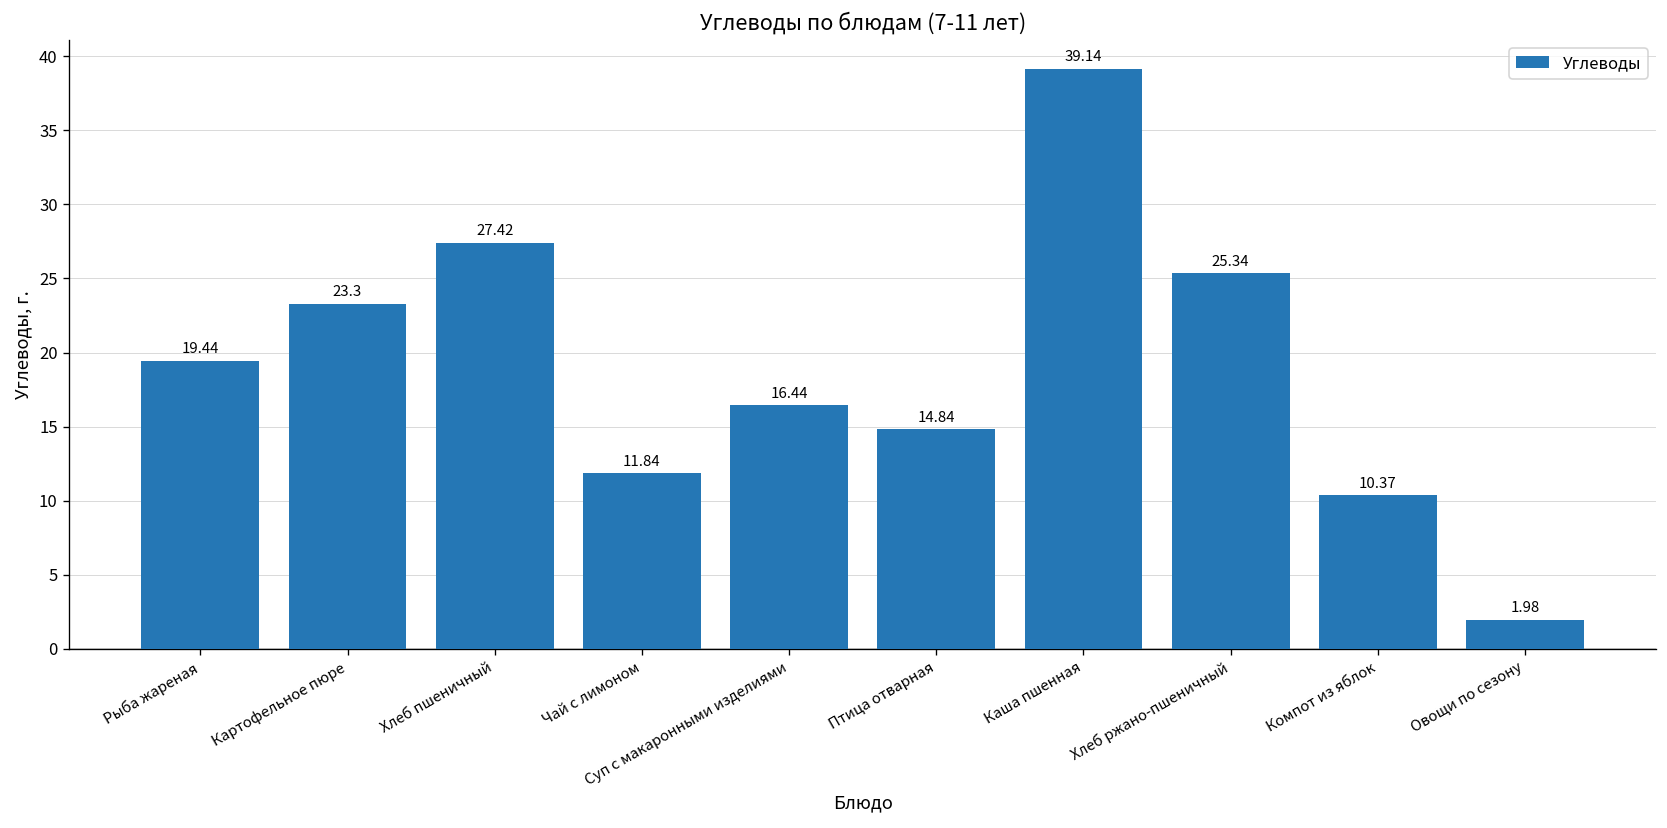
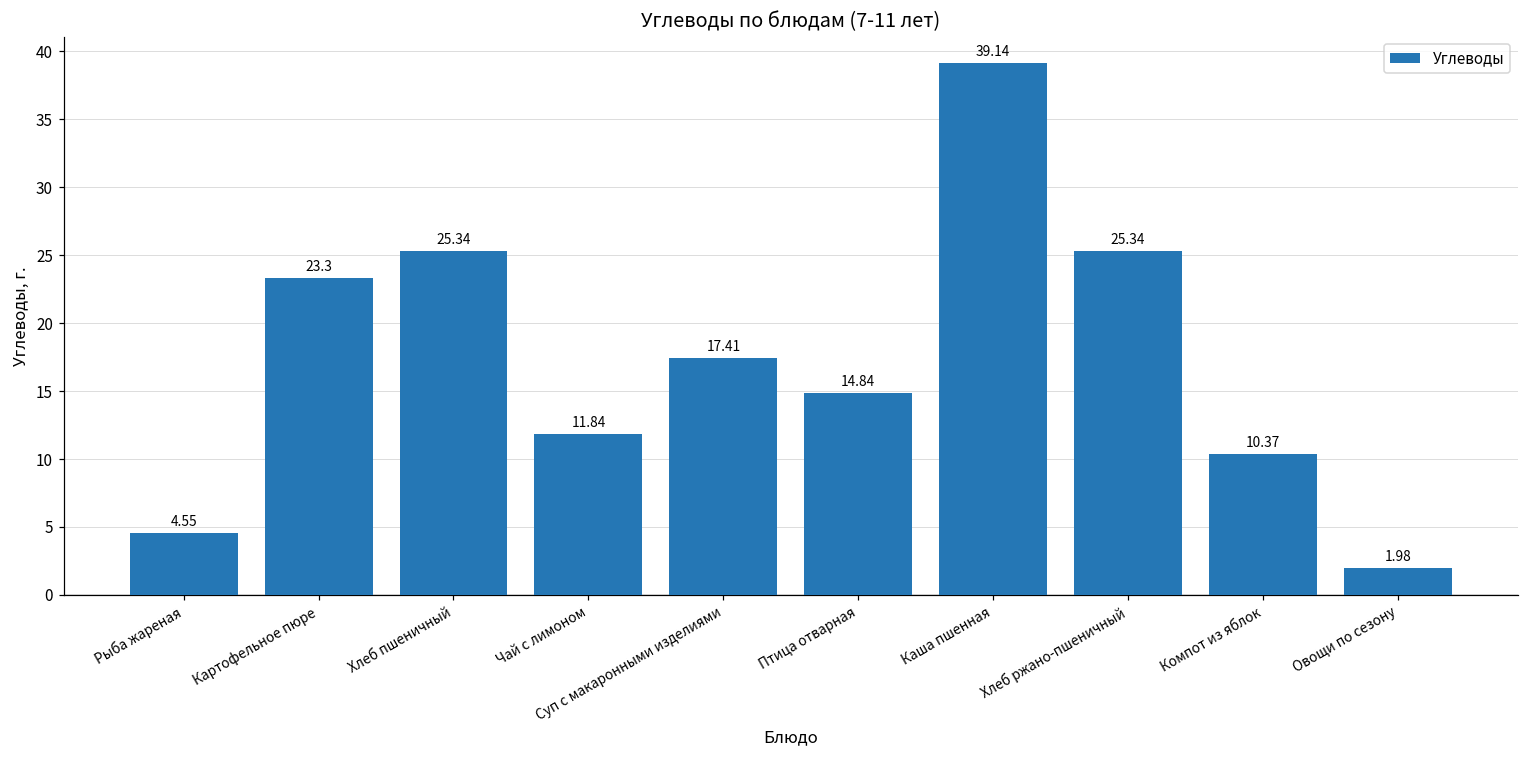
  {
-   "Рыба жареная": 19.44,
+   "Рыба жареная": 4.55,
    "Картофельное пюре": 23.3,
-   "Хлеб пшеничный": 27.42,
+   "Хлеб пшеничный": 25.34,
    "Чай с лимоном": 11.84,
-   "Суп с макаронными изделиями": 16.44,
+   "Суп с макаронными изделиями": 17.41,
    "Птица отварная": 14.84,
    "Каша пшенная": 39.14,
    "Хлеб ржано-пшеничный": 25.34,
    "Компот из яблок": 10.37,
    "Овощи по сезону": 1.98
  }
